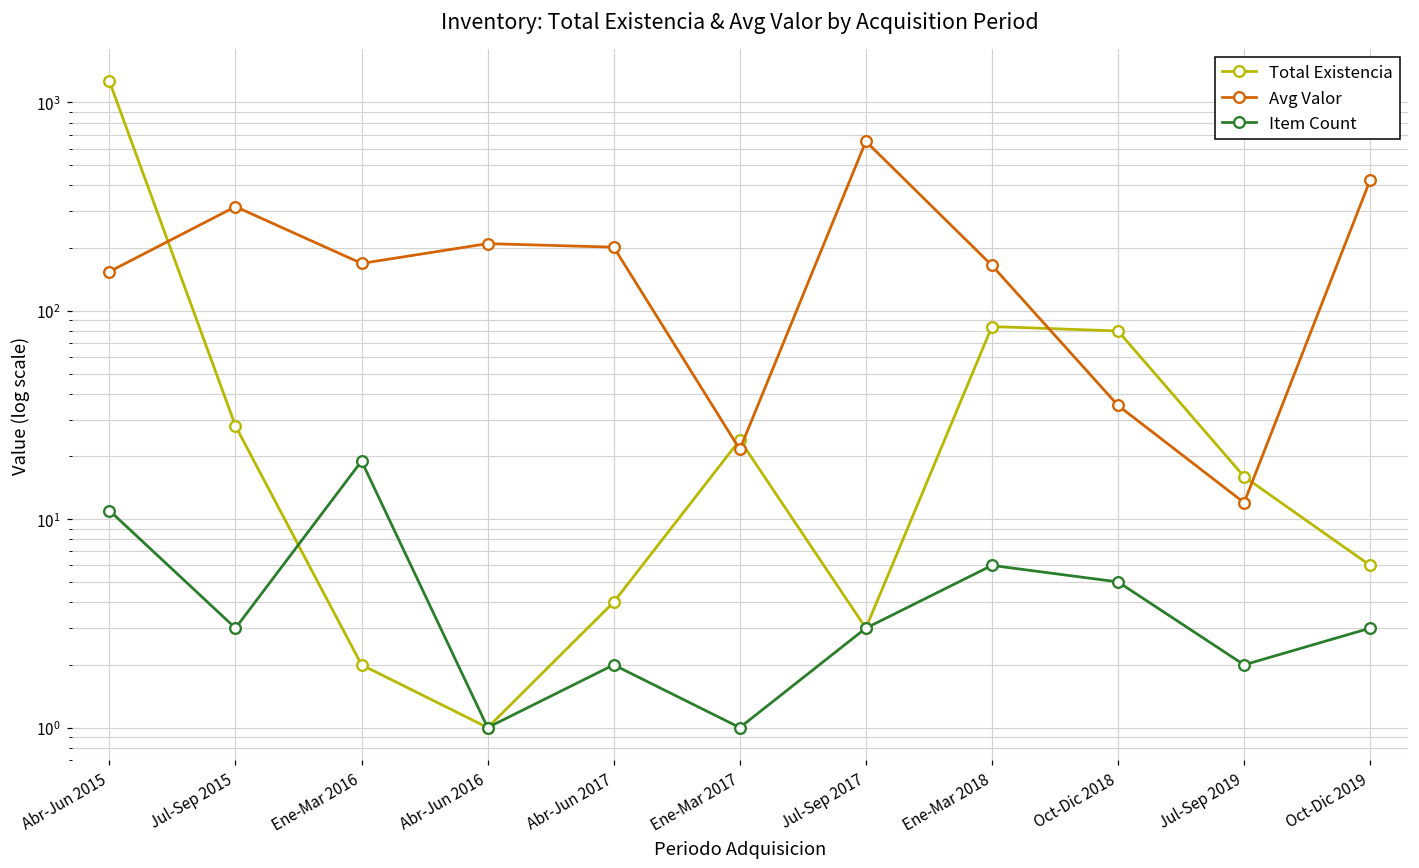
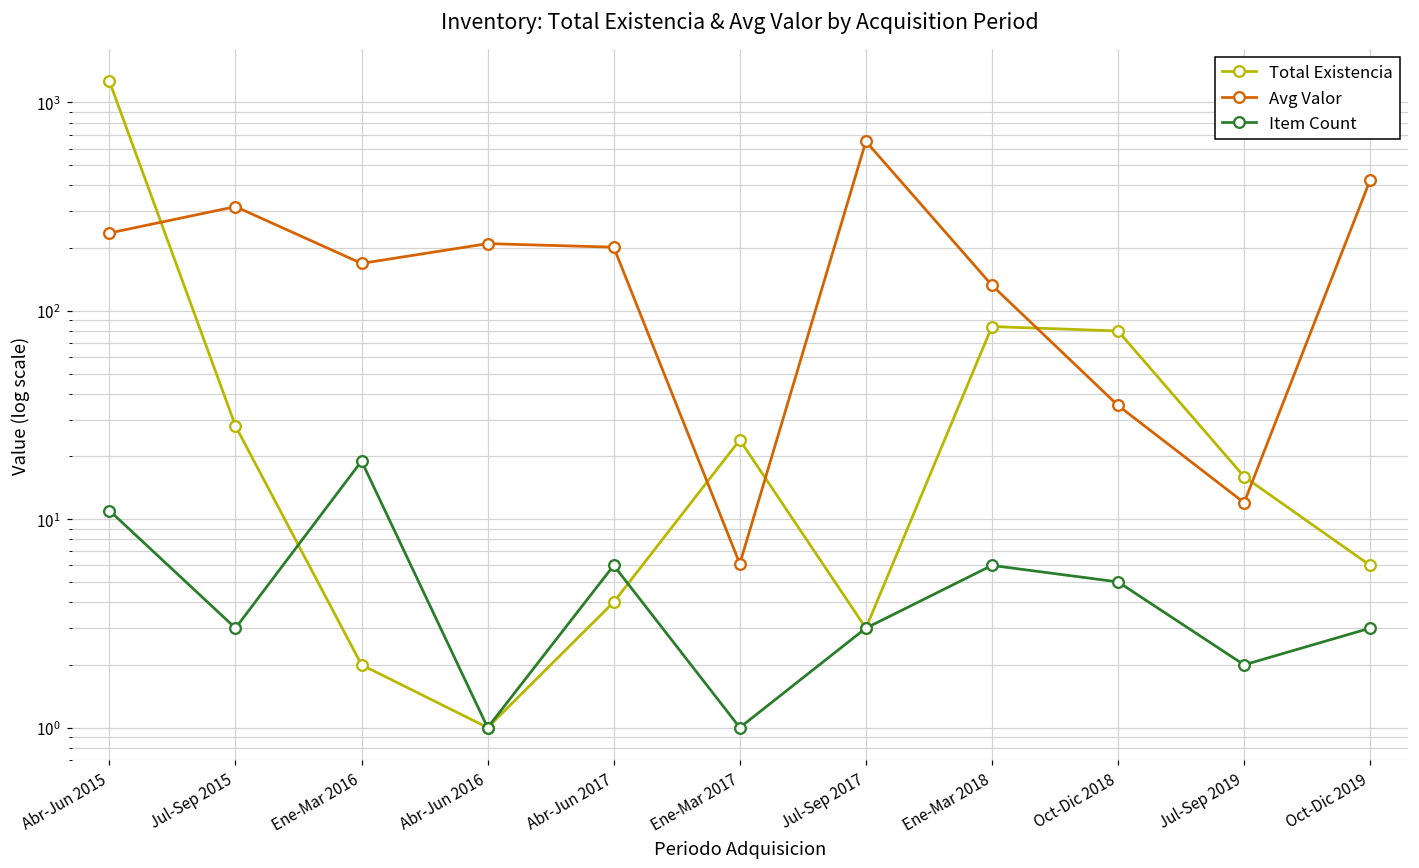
  {
    "Total Existencia": {
      "Abr-Jun 2015": 1300,
      "Jul-Sep 2015": 28,
      "Ene-Mar 2016": 2.0,
      "Abr-Jun 2017": 4.0,
      "Ene-Mar 2017": 24,
      "Ene-Mar 2018": 80,
      "Oct-Dic 2018": 80,
      "Jul-Sep 2019": 16,
      "Oct-Dic 2019": 6.0
    },
    "Avg Valor": {
-     "Abr-Jun 2015": 150,
+     "Abr-Jun 2015": 240,
      "Jul-Sep 2015": 320,
      "Ene-Mar 2016": 170,
      "Abr-Jun 2016": 210,
      "Abr-Jun 2017": 200,
-     "Ene-Mar 2017": 22,
+     "Ene-Mar 2017": 6.1,
      "Jul-Sep 2017": 650,
-     "Ene-Mar 2018": 170,
+     "Ene-Mar 2018": 130,
      "Oct-Dic 2018": 35,
      "Jul-Sep 2019": 12,
      "Oct-Dic 2019": 420
    },
    "Item Count": {
      "Abr-Jun 2015": 11,
      "Jul-Sep 2015": 3,
      "Ene-Mar 2016": 19,
-     "Abr-Jun 2017": 2,
+     "Abr-Jun 2017": 6,
      "Ene-Mar 2017": 1,
      "Ene-Mar 2018": 6,
      "Oct-Dic 2018": 5,
      "Jul-Sep 2019": 2,
      "Oct-Dic 2019": 3
    }
  }
